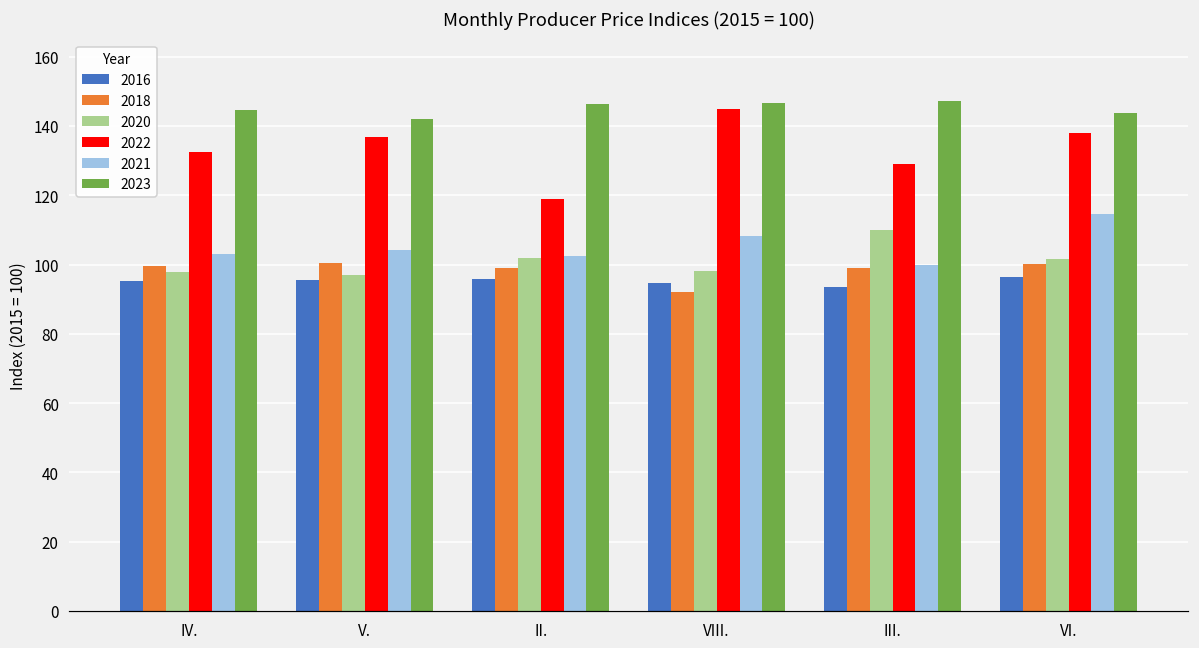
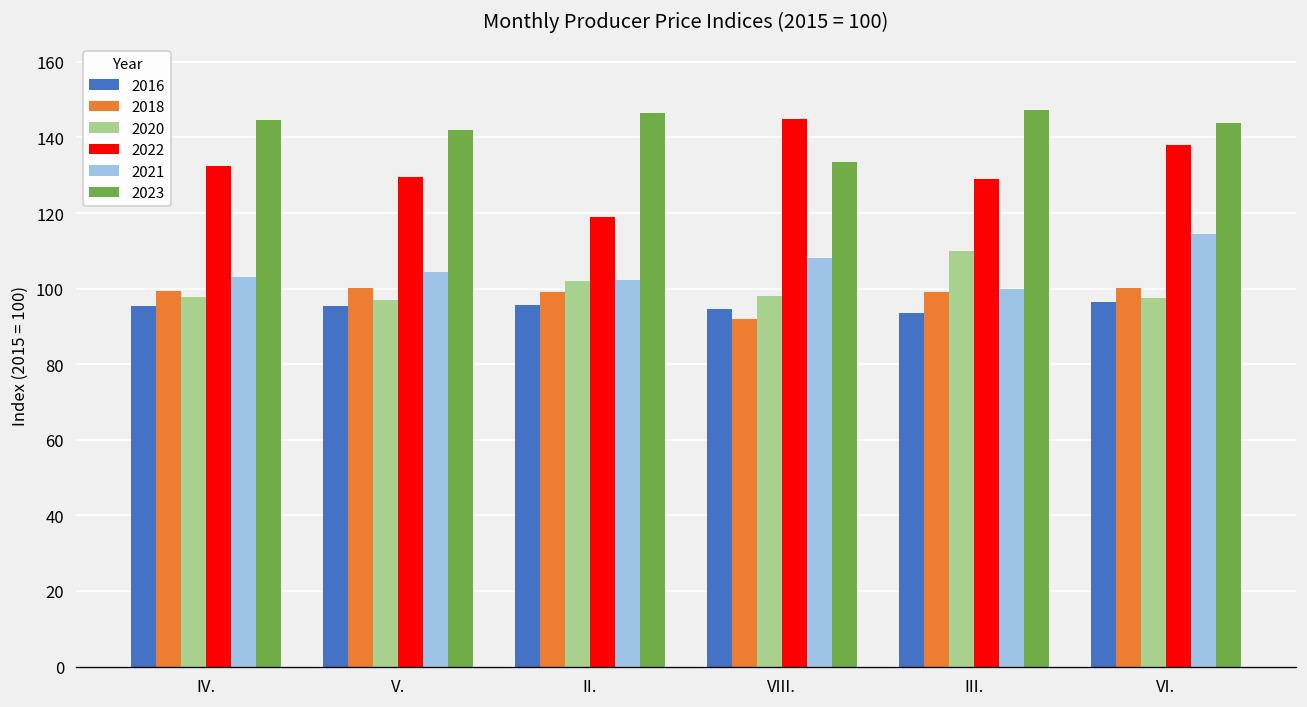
  {
    "2016": {
      "IV.": 95,
      "V.": 95,
      "II.": 96,
      "VIII.": 95,
      "III.": 94,
      "VI.": 97
    },
    "2018": {
      "IV.": 100,
      "V.": 100,
      "II.": 99,
      "VIII.": 92,
      "III.": 99,
      "VI.": 100
    },
    "2020": {
      "IV.": 98,
      "V.": 97,
      "II.": 102,
      "VIII.": 98,
      "III.": 110,
-     "VI.": 102
+     "VI.": 98
    },
    "2022": {
      "IV.": 132,
-     "V.": 137,
+     "V.": 130,
      "II.": 119,
      "VIII.": 145,
      "III.": 129,
      "VI.": 138
    },
    "2021": {
      "IV.": 103,
      "V.": 104,
      "II.": 102,
      "VIII.": 108,
      "III.": 100,
      "VI.": 115
    },
    "2023": {
      "IV.": 145,
      "V.": 142,
      "II.": 146,
-     "VIII.": 147,
+     "VIII.": 134,
      "III.": 147,
      "VI.": 144
    }
  }
